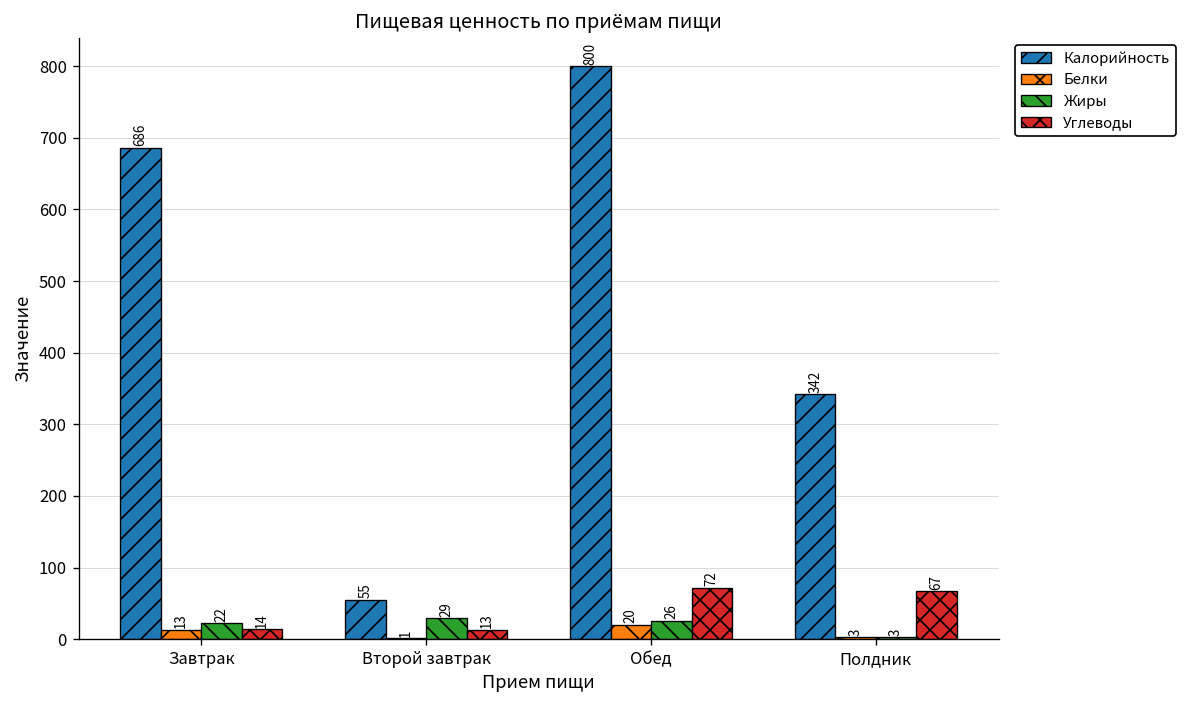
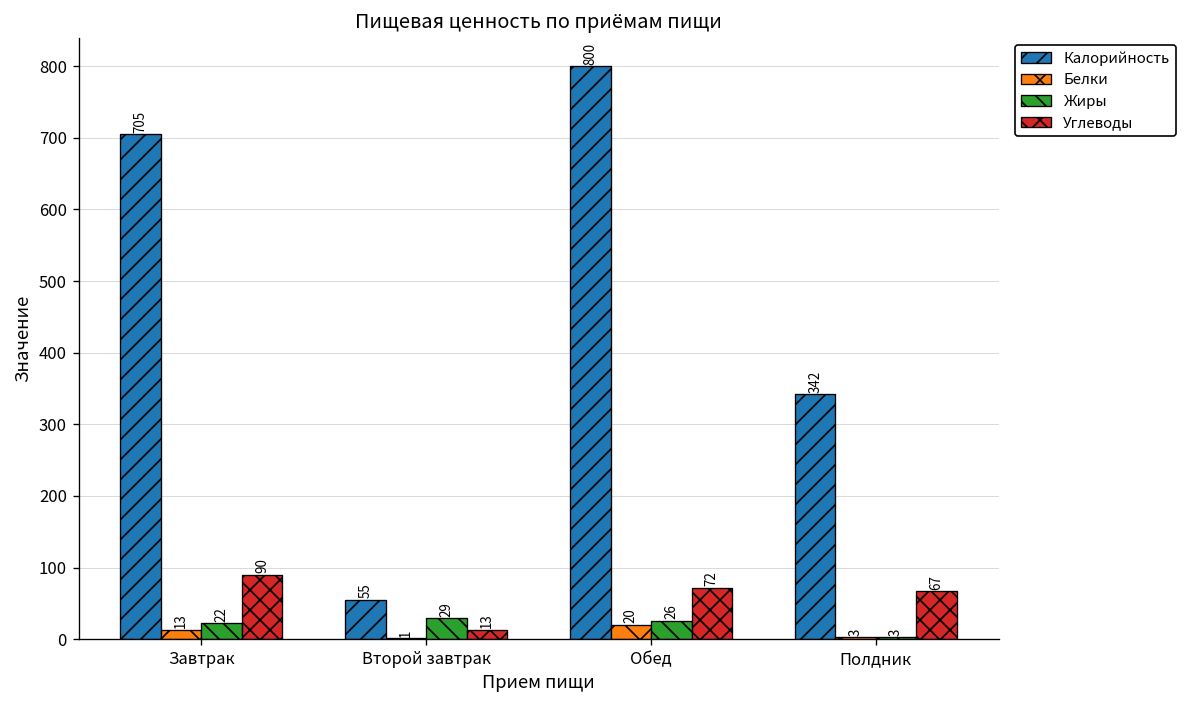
  {
    "Калорийность": {
-     "Завтрак": 686,
+     "Завтрак": 705,
      "Второй завтрак": 55,
      "Обед": 800,
      "Полдник": 342
    },
    "Белки": {
      "Завтрак": 13,
      "Второй завтрак": 1,
      "Обед": 20,
      "Полдник": 3
    },
    "Жиры": {
      "Завтрак": 22,
      "Второй завтрак": 29,
      "Обед": 26,
      "Полдник": 3
    },
    "Углеводы": {
-     "Завтрак": 14,
+     "Завтрак": 90,
      "Второй завтрак": 13,
      "Обед": 72,
      "Полдник": 67
    }
  }
